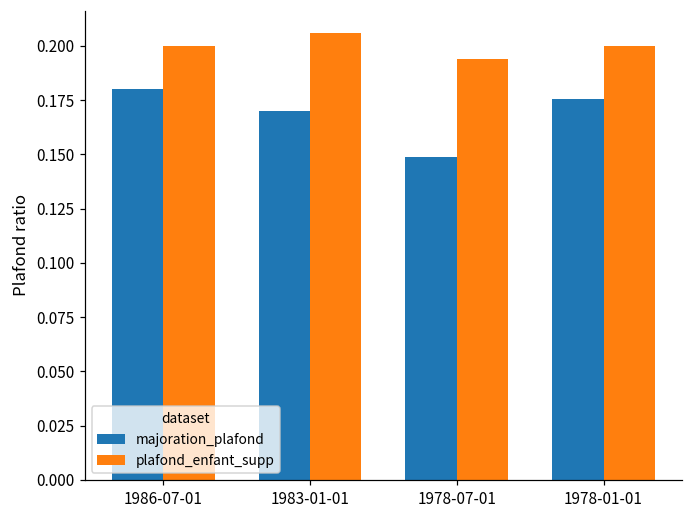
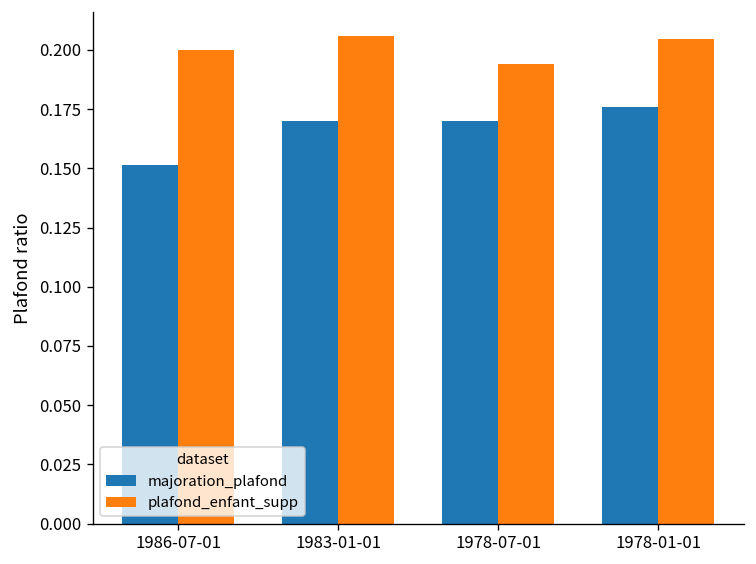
  {
    "majoration_plafond": {
-     "1986-07-01": 0.180,
+     "1986-07-01": 0.151,
      "1983-01-01": 0.170,
-     "1978-07-01": 0.149,
+     "1978-07-01": 0.170,
      "1978-01-01": 0.176
    },
    "plafond_enfant_supp": {
      "1986-07-01": 0.200,
      "1983-01-01": 0.206,
      "1978-07-01": 0.194,
-     "1978-01-01": 0.200
+     "1978-01-01": 0.204
    }
  }
